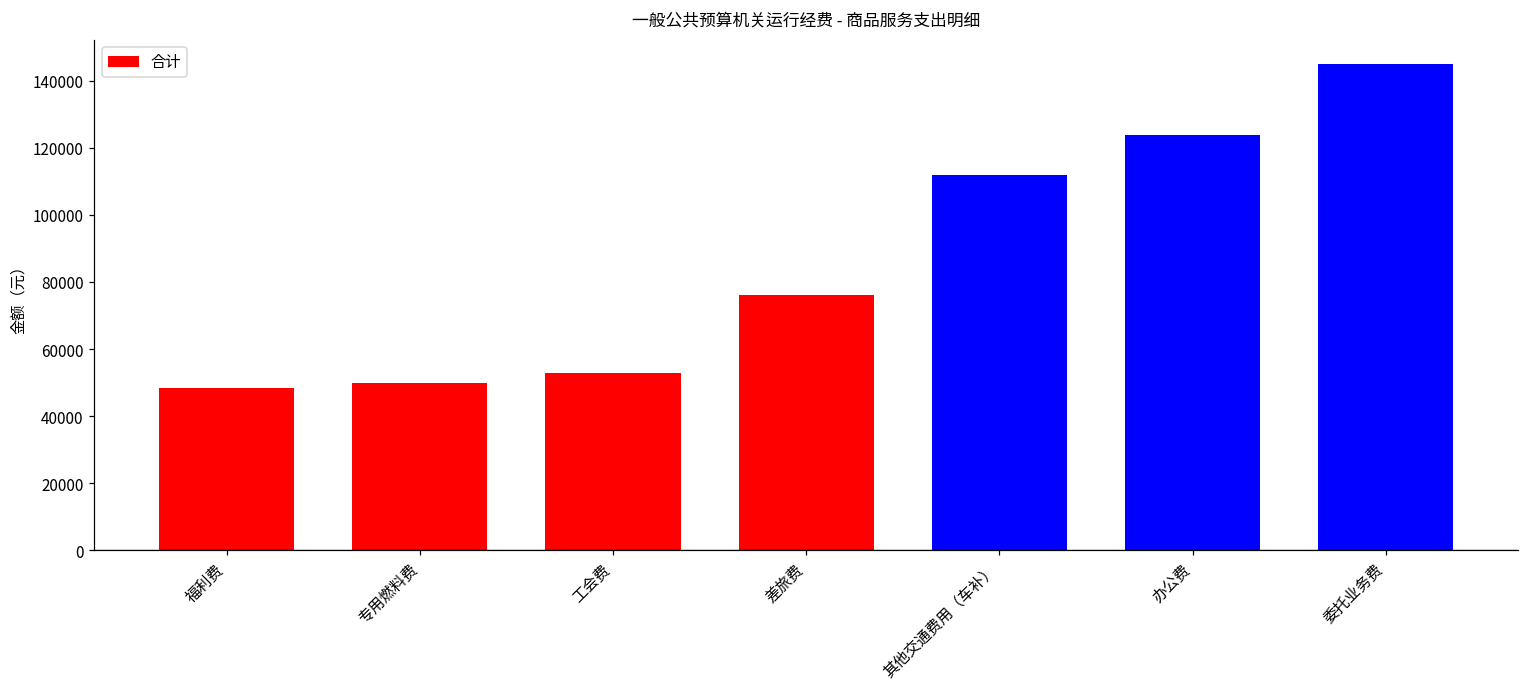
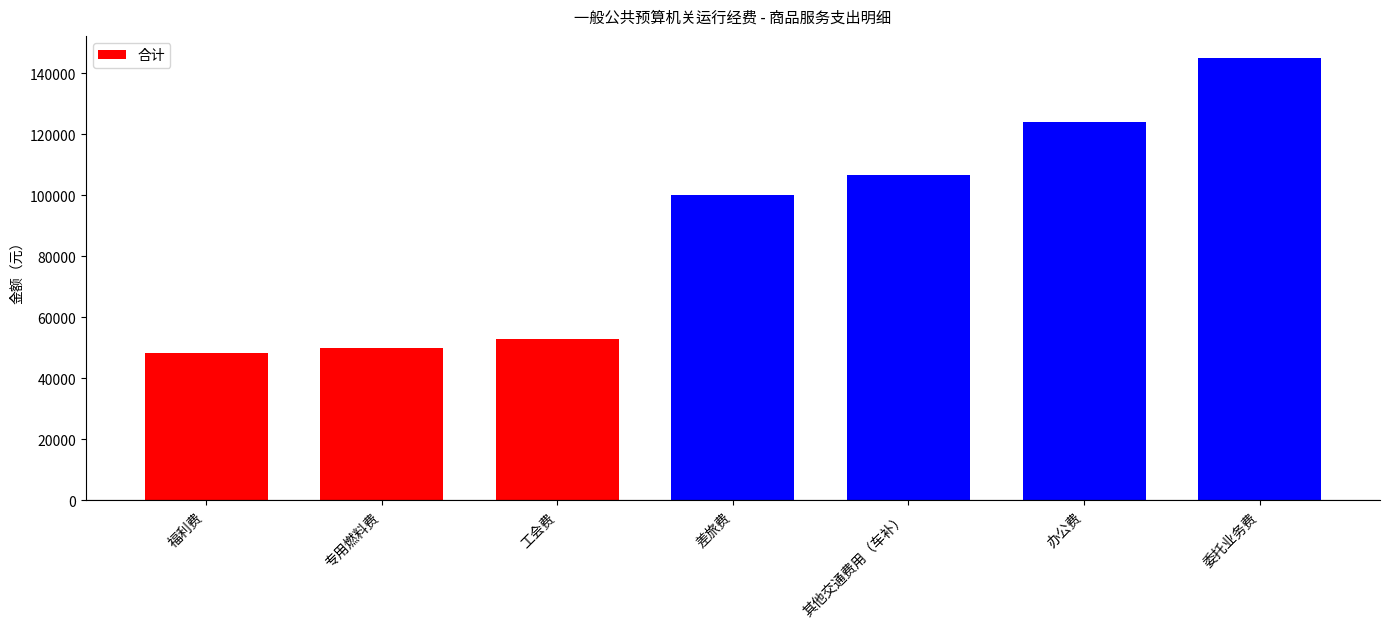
  {
    "福利费": 48000,
    "专用燃料费": 50000,
    "工会费": 53000,
-   "差旅费": 76000,
-   "其他交通费用（车补）": 112000,
+   "差旅费": 100000,
+   "其他交通费用（车补）": 107000,
    "办公费": 124000,
    "委托业务费": 145000
  }
